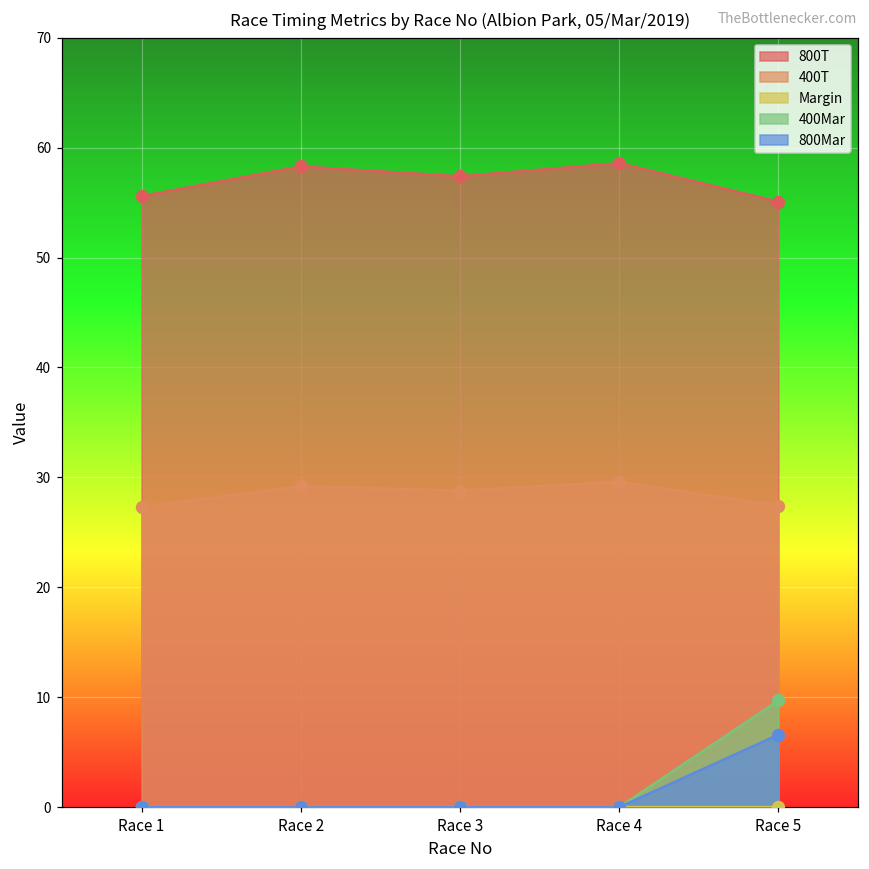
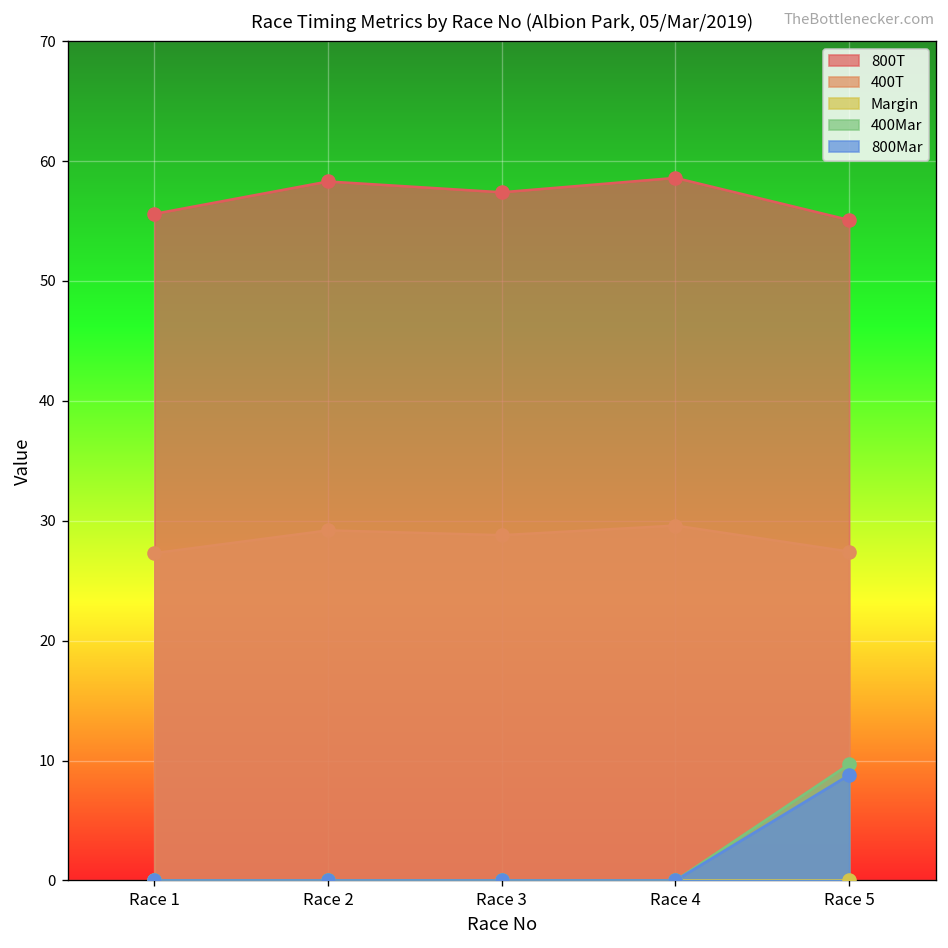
  {
    "Margin": {
      "Race 5": 0
    },
    "400Mar": {
      "Race 5": 10
    },
    "800Mar": {
-     "Race 5": 7
+     "Race 5": 9
    }
  }
